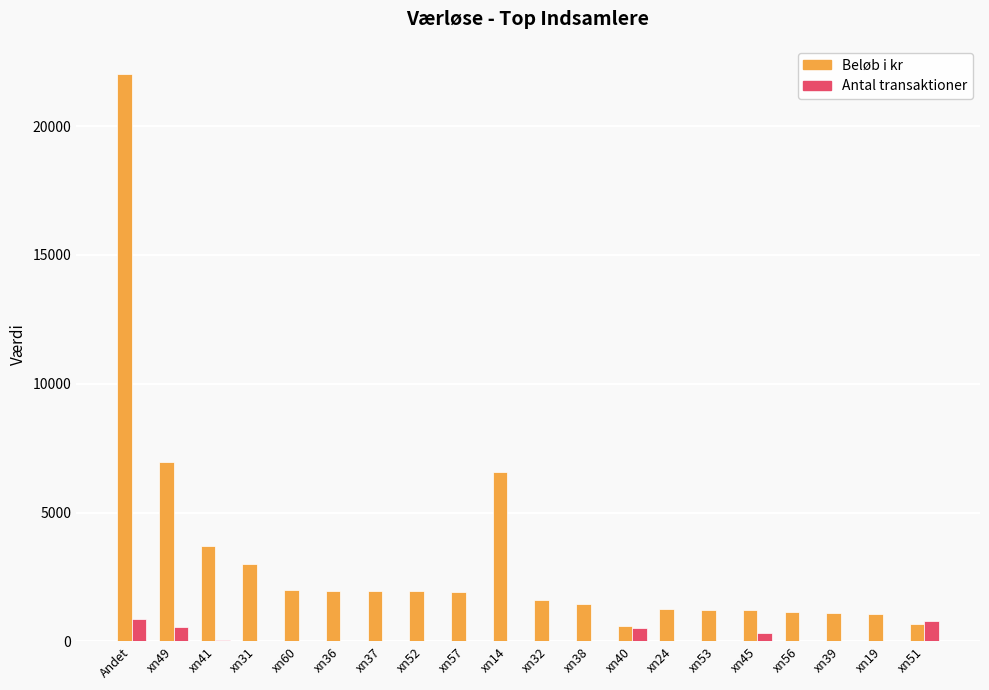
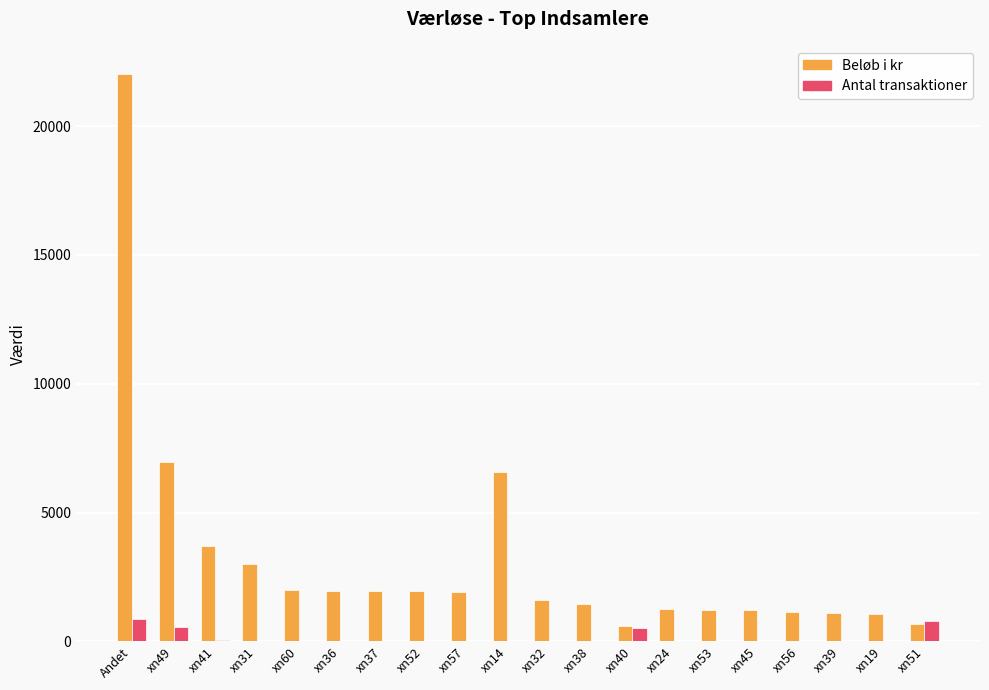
  {
    "Beløb i kr": {
      "Andet": 22000,
      "xn49": 7000,
      "xn41": 3700,
      "xn31": 3000,
      "xn60": 2000,
      "xn36": 2000,
      "xn37": 2000,
      "xn52": 2000,
      "xn57": 1900,
      "xn14": 6600,
      "xn32": 1600,
      "xn38": 1400,
      "xn40": 600,
      "xn24": 1300,
      "xn53": 1200,
      "xn45": 1200,
      "xn56": 1100,
      "xn39": 1100,
      "xn19": 1100,
      "xn51": 700
    },
    "Antal transaktioner": {
      "Andet": 900,
      "xn49": 600,
      "xn40": 500,
-     "xn45": 300,
+     "xn45": 0,
      "xn51": 800
    }
  }
